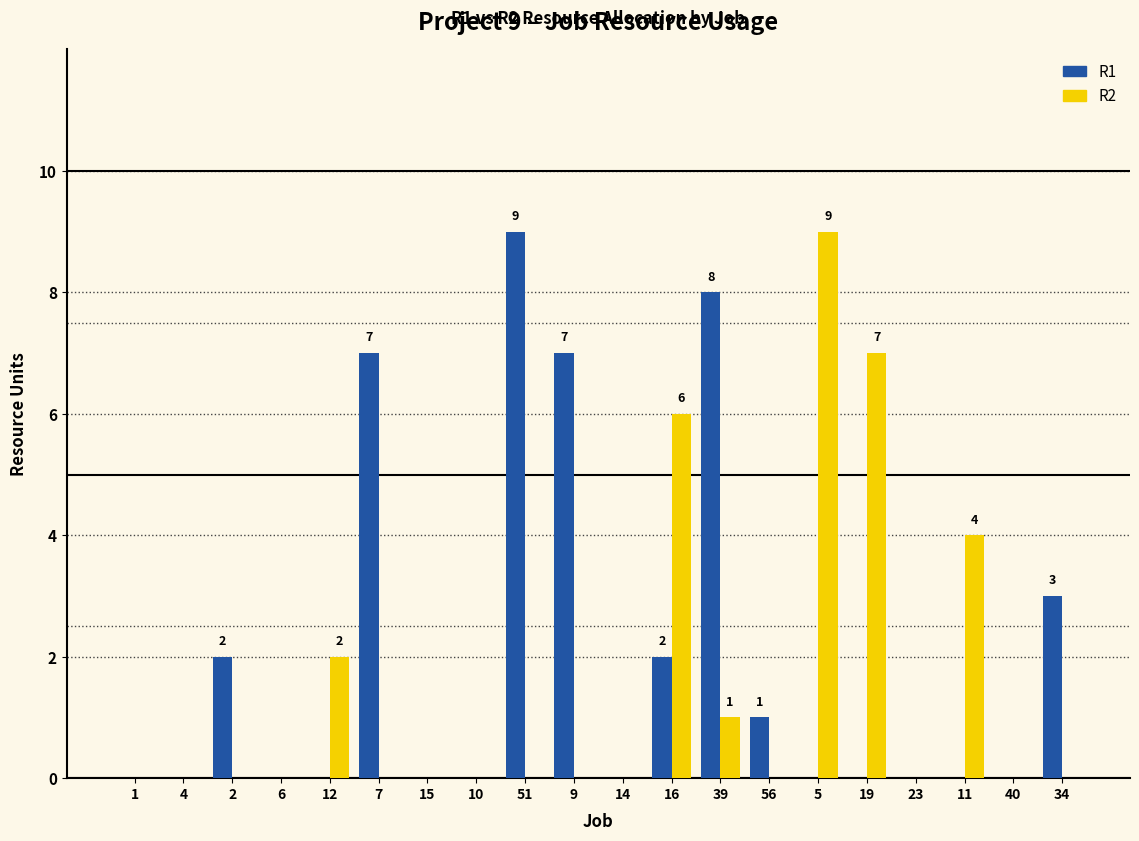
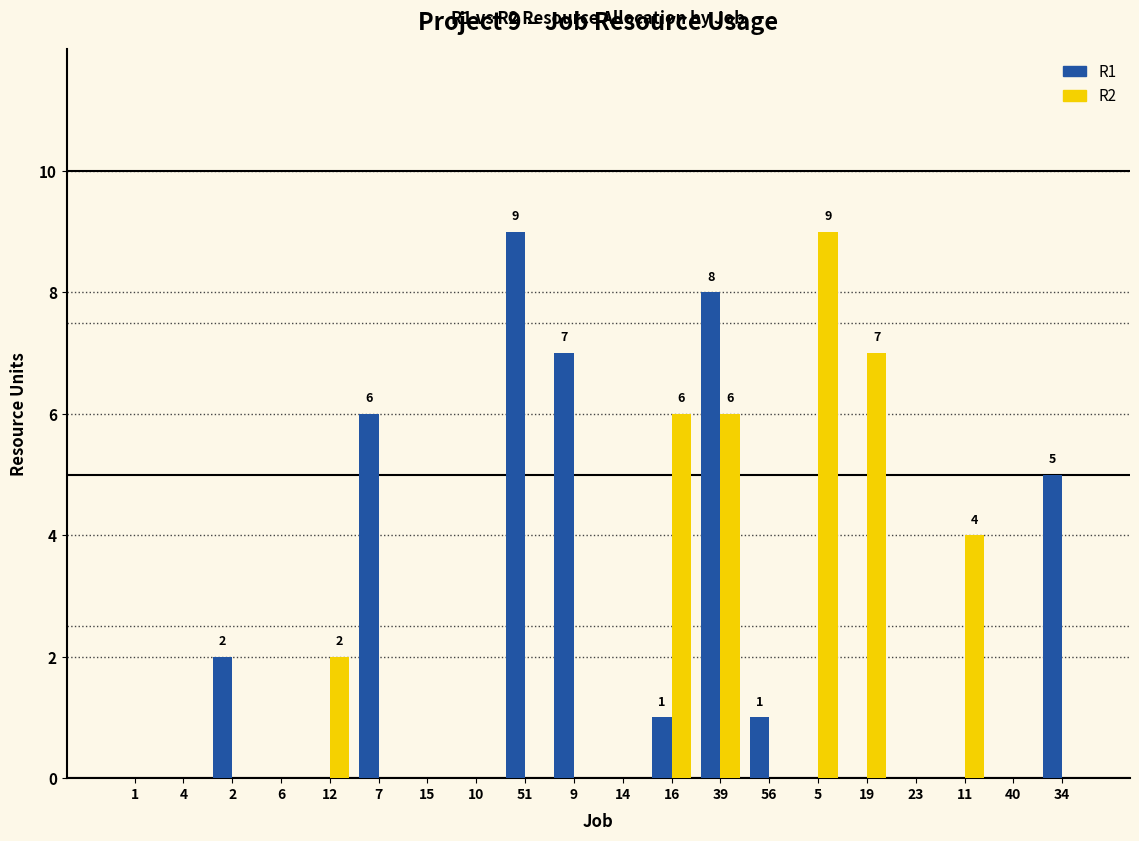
  {
    "R1": {
      "2": 2,
-     "7": 7,
+     "7": 6,
      "51": 9,
      "9": 7,
-     "16": 2,
+     "16": 1,
      "39": 8,
      "56": 1,
-     "34": 3
+     "34": 5
    },
    "R2": {
      "12": 2,
      "16": 6,
-     "39": 1,
+     "39": 6,
      "5": 9,
      "19": 7,
      "11": 4
    }
  }
